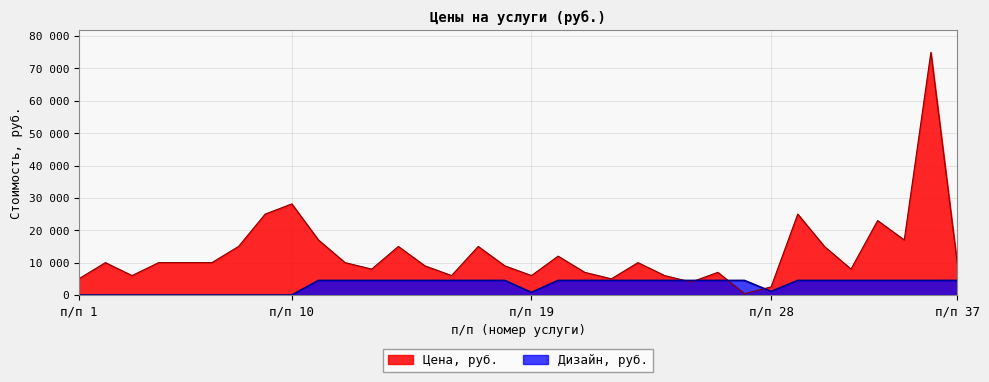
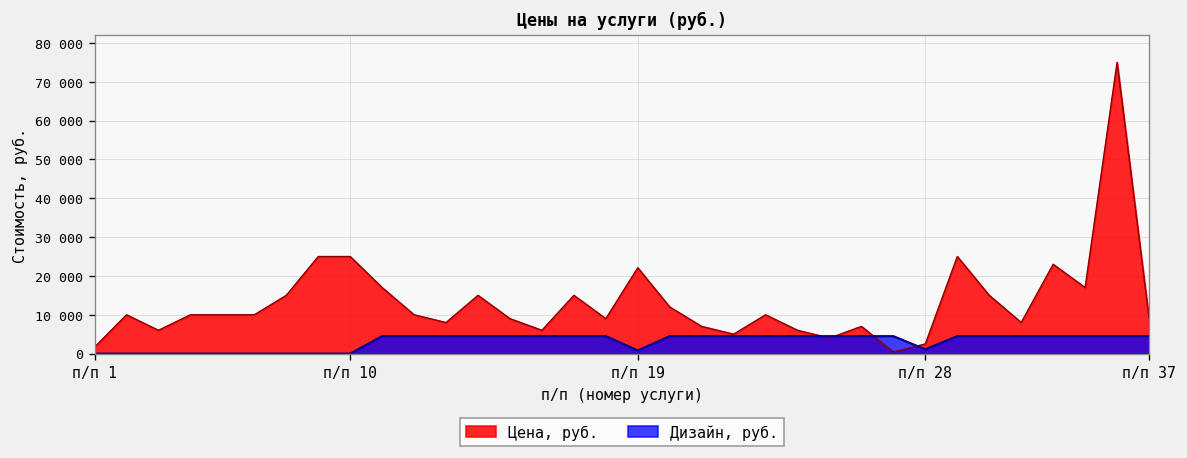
  {
    "Цена, руб.": {
-     "п/п 1": 5000,
-     "п/п 10": 28000,
-     "п/п 19": 6000,
+     "п/п 1": 2000,
+     "п/п 10": 25000,
+     "п/п 19": 22000,
      "п/п 28": 3000,
      "п/п 37": 9000
    },
    "Дизайн, руб.": {
      "п/п 1": 0,
      "п/п 10": 0,
      "п/п 19": 1000,
      "п/п 28": 1000,
      "п/п 37": 5000
    }
  }
